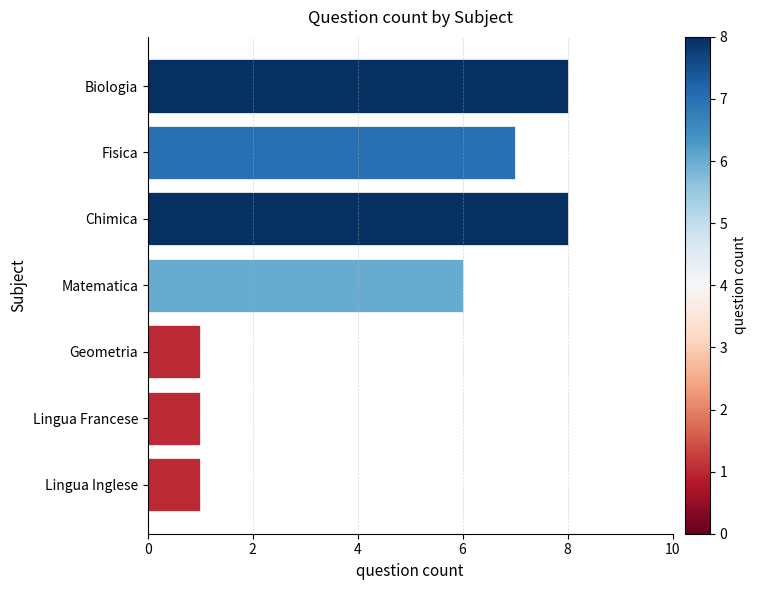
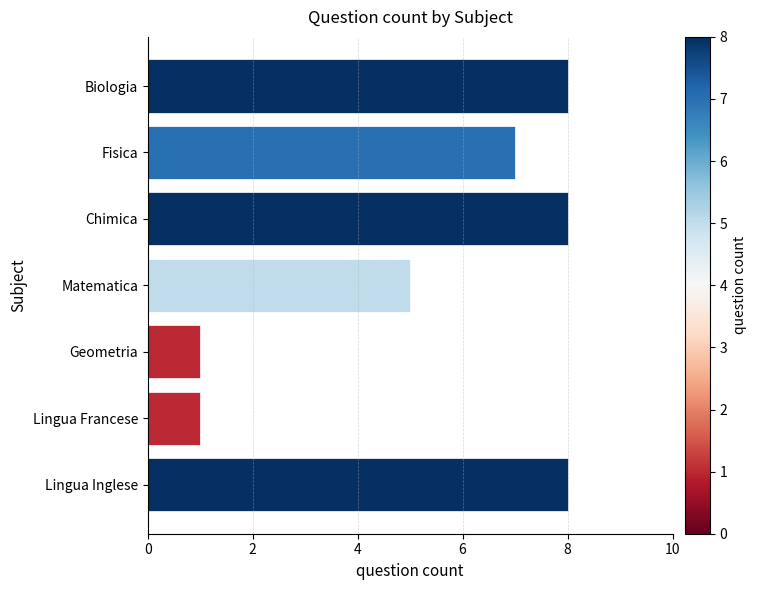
  {
    "Biologia": 8,
    "Fisica": 7,
    "Chimica": 8,
-   "Matematica": 6,
+   "Matematica": 5,
    "Geometria": 1,
    "Lingua Francese": 1,
-   "Lingua Inglese": 1
+   "Lingua Inglese": 8
  }
